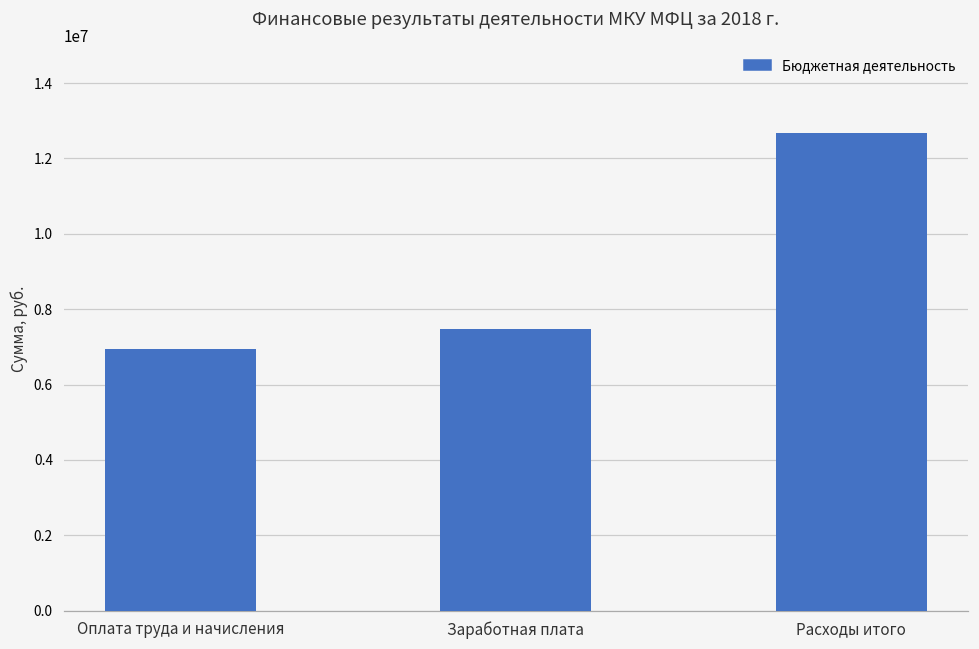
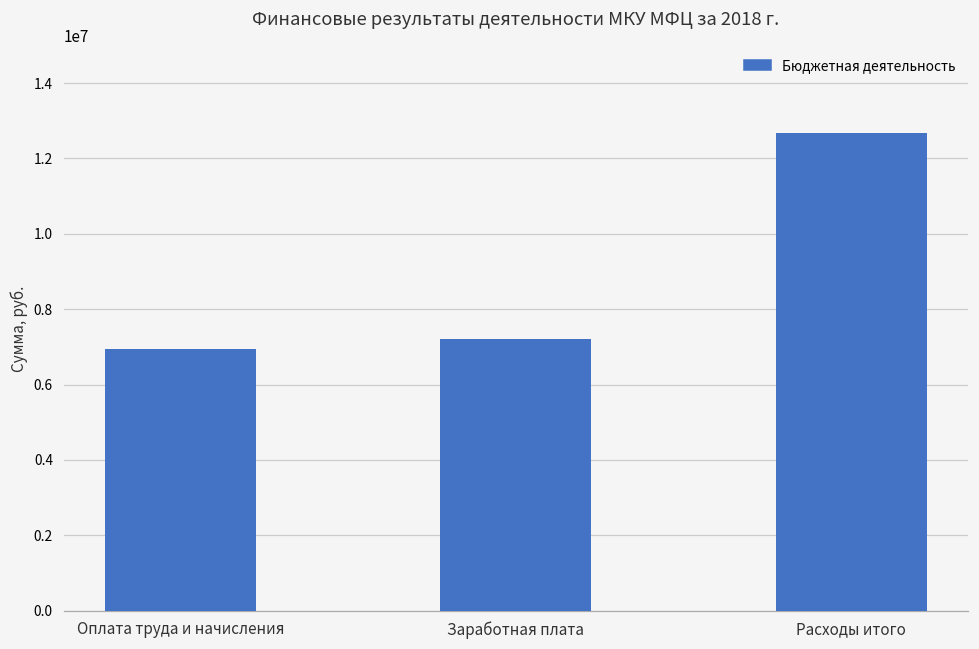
  {
    "Оплата труда и начисления": 6900000,
-   "Заработная плата": 7500000,
+   "Заработная плата": 7200000,
    "Расходы итого": 12700000
  }
